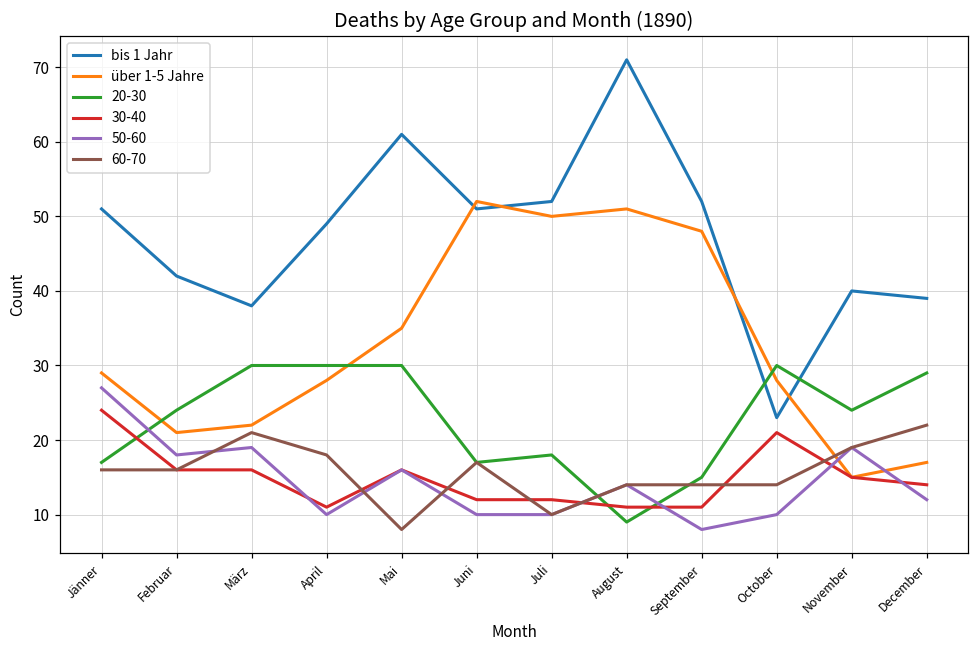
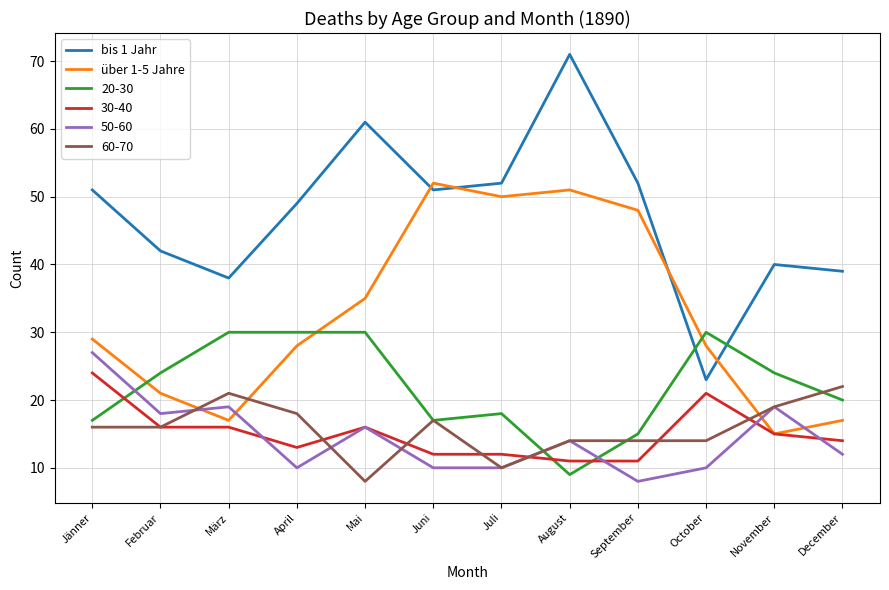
  {
    "bis 1 Jahr": {
      "Jänner": 51,
      "Februar": 42,
      "März": 38,
      "April": 49,
      "Mai": 61,
      "Juni": 51,
      "Juli": 52,
      "August": 71,
      "September": 52,
      "October": 23,
      "November": 40,
      "December": 39
    },
    "über 1-5 Jahre": {
      "Jänner": 29,
      "Februar": 21,
-     "März": 22,
+     "März": 17,
      "April": 28,
      "Mai": 35,
      "Juni": 52,
      "Juli": 50,
      "August": 51,
      "September": 48,
      "October": 28,
      "December": 17
    },
    "20-30": {
      "Jänner": 17,
      "Februar": 24,
      "März": 30,
      "April": 30,
      "Mai": 30,
      "Juli": 18,
      "August": 9,
      "September": 15,
      "October": 30,
      "November": 24,
-     "December": 29
+     "December": 20
    },
    "30-40": {
      "Jänner": 24,
      "März": 16,
-     "April": 11,
+     "April": 13,
      "Juni": 12,
      "Juli": 12,
      "August": 11,
      "September": 11,
      "October": 21,
      "December": 14
    },
    "50-60": {
      "Jänner": 27,
      "Februar": 18,
      "März": 19,
      "April": 10,
      "Juni": 10,
      "September": 8,
      "October": 10,
      "December": 12
    },
    "60-70": {
      "Jänner": 16,
      "März": 21,
      "April": 18,
      "Mai": 8,
      "September": 14,
      "October": 14,
      "December": 22
    }
  }
